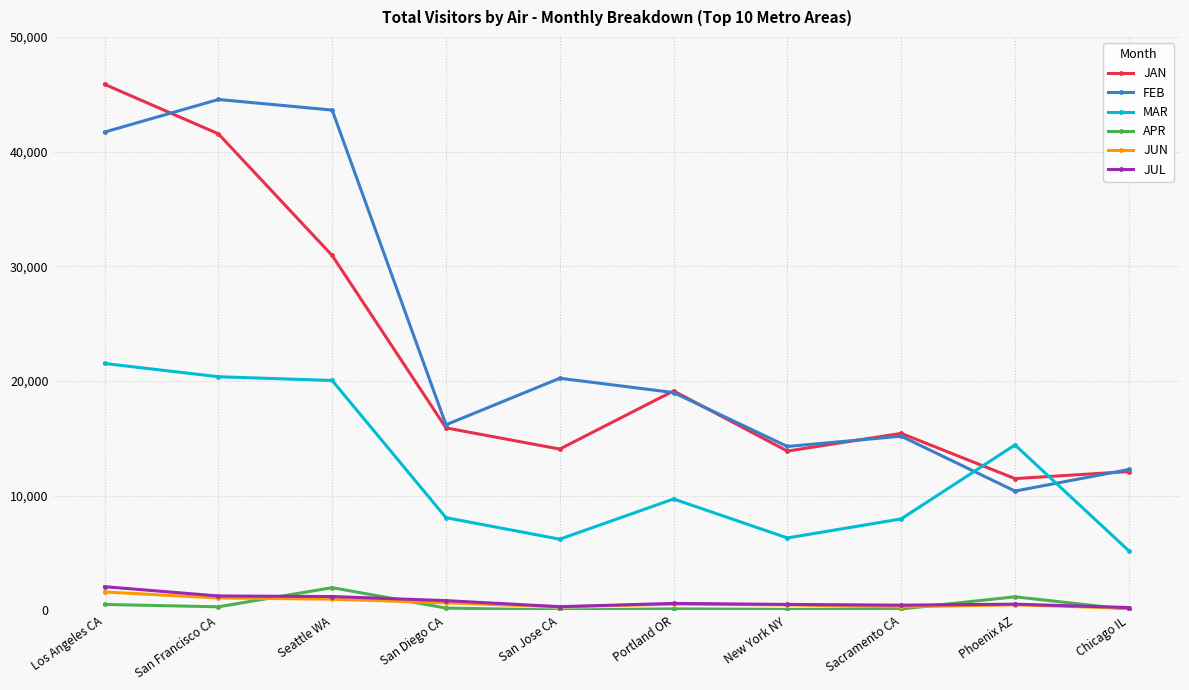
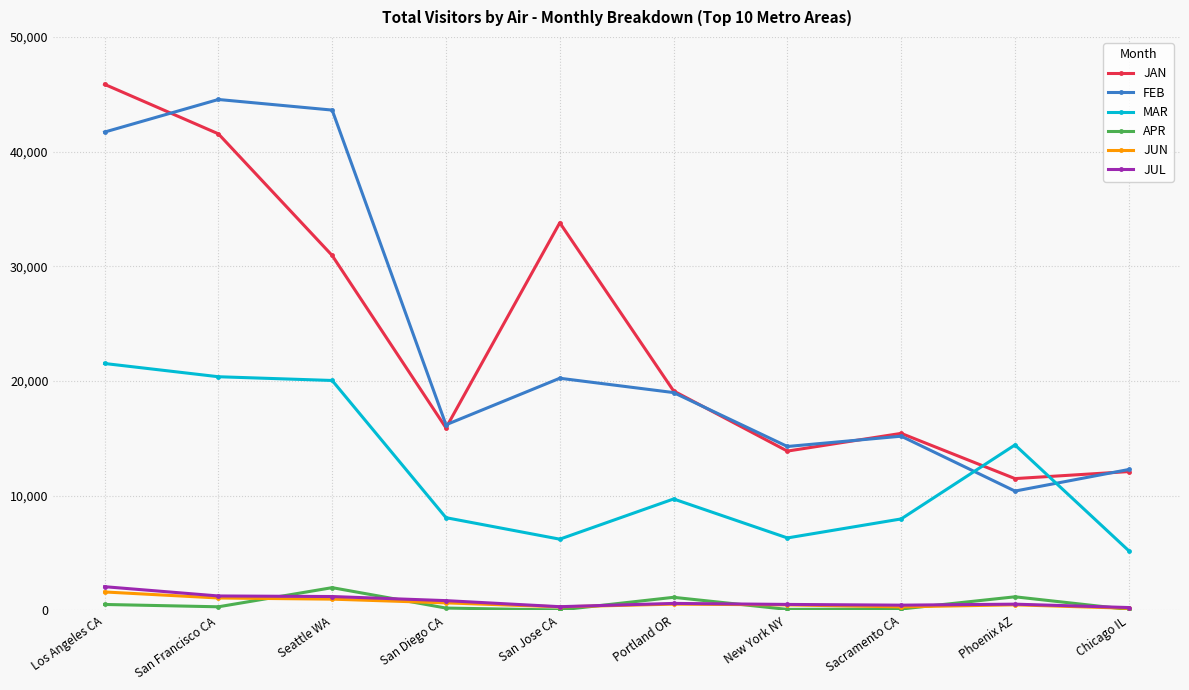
  {
    "JAN": {
      "Los Angeles CA": "45,900",
      "San Francisco CA": "41,600",
      "Seattle WA": "30,900",
      "San Diego CA": "15,900",
-     "San Jose CA": "14,100",
+     "San Jose CA": "33,800",
      "New York NY": "13,900",
      "Sacramento CA": "15,400",
      "Phoenix AZ": "11,500"
    },
    "FEB": {
      "Los Angeles CA": "41,700",
      "San Francisco CA": "44,500",
      "Seattle WA": "43,600",
      "San Diego CA": "16,200",
      "San Jose CA": "20,200",
      "New York NY": "14,300",
      "Sacramento CA": "15,200",
      "Phoenix AZ": "10,400"
    },
    "MAR": {
      "Los Angeles CA": "21,500",
      "San Francisco CA": "20,400",
      "Seattle WA": "20,000",
      "San Diego CA": "8,100",
      "San Jose CA": "6,200",
      "Portland OR": "9,700",
      "New York NY": "6,300",
      "Sacramento CA": "8,000",
      "Phoenix AZ": "14,400",
      "Chicago IL": "5,200"
    },
    "APR": {
      "Los Angeles CA": "500",
      "San Francisco CA": "300",
      "Seattle WA": "2,000",
      "San Diego CA": "200",
      "San Jose CA": "0",
-     "Portland OR": "100",
+     "Portland OR": "1,100",
      "New York NY": "100",
      "Phoenix AZ": "1,200"
    },
    "JUN": {
      "Los Angeles CA": "1,600",
      "Seattle WA": "1,000"
    },
    "JUL": {
      "Los Angeles CA": "2,100",
      "Seattle WA": "1,200"
    }
  }
